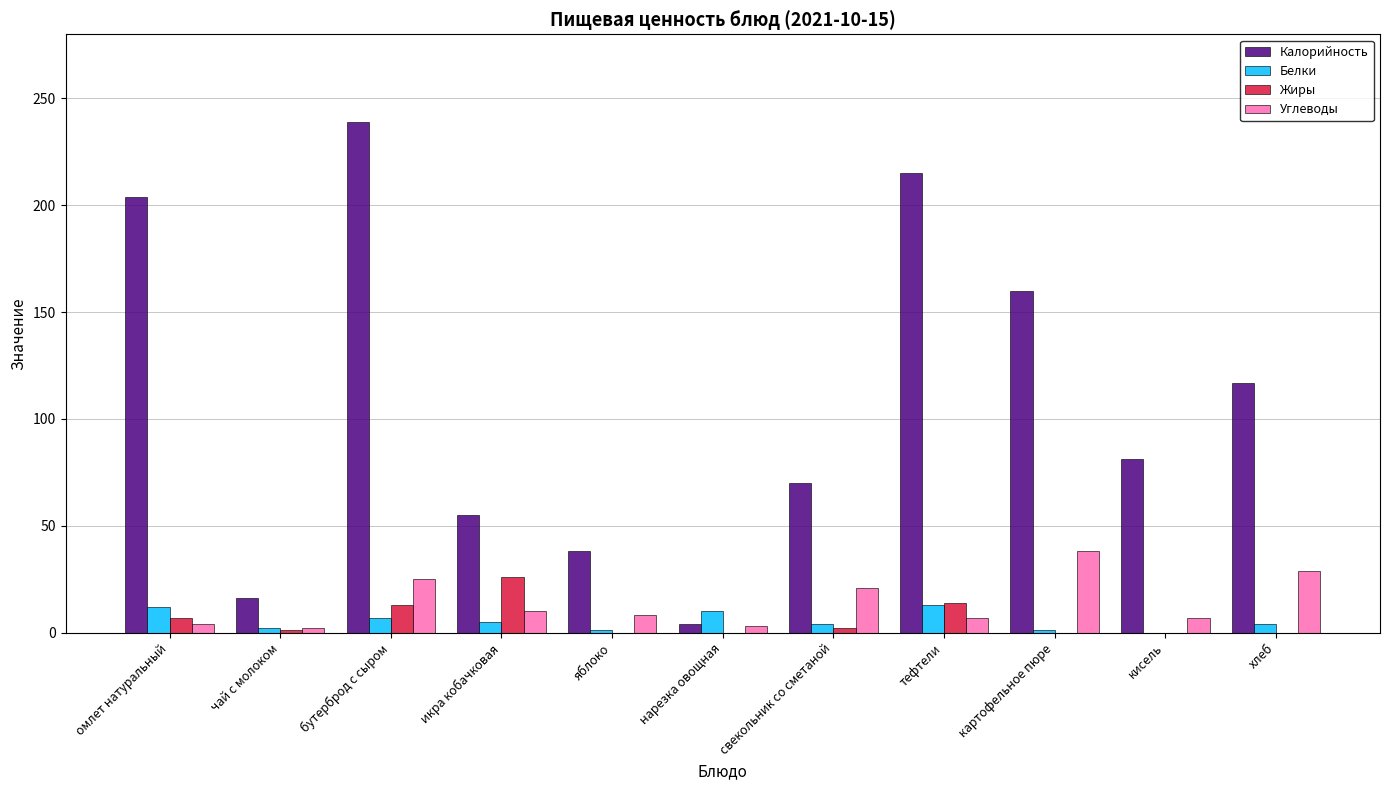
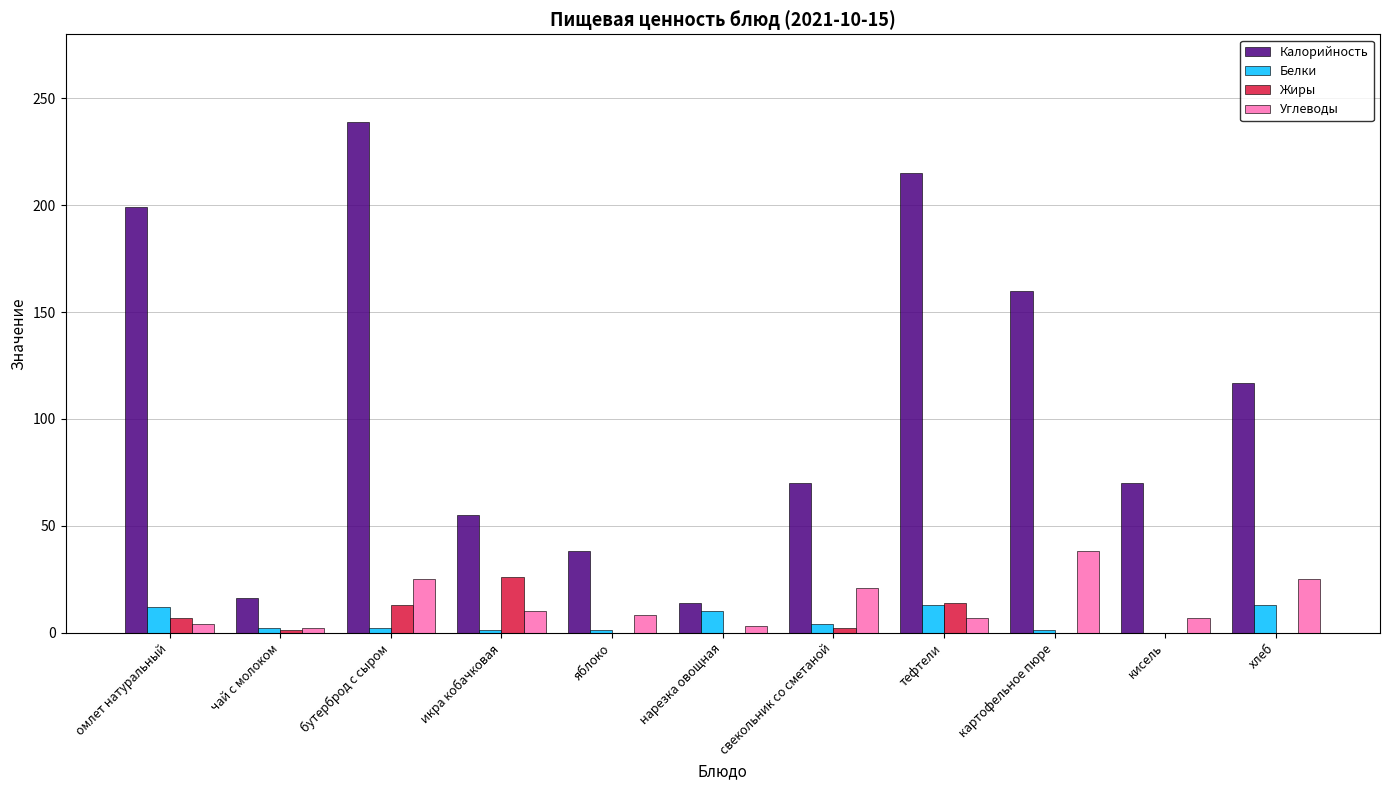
  {
    "Калорийность": {
-     "омлет натуральный": 204,
+     "омлет натуральный": 199,
      "чай с молоком": 16,
      "бутерброд с сыром": 239,
      "икра кобачковая": 55,
      "яблоко": 38,
-     "нарезка овощная": 4,
+     "нарезка овощная": 14,
      "свекольник со сметаной": 70,
      "тефтели": 215,
      "картофельное пюре": 160,
-     "кисель": 81,
+     "кисель": 70,
      "хлеб": 117
    },
    "Белки": {
      "омлет натуральный": 12,
      "чай с молоком": 2,
-     "бутерброд с сыром": 7,
-     "икра кобачковая": 5,
+     "бутерброд с сыром": 2,
+     "икра кобачковая": 1,
      "нарезка овощная": 10,
      "свекольник со сметаной": 4,
      "тефтели": 13,
      "кисель": 0,
-     "хлеб": 4
+     "хлеб": 13
    },
    "Жиры": {
      "омлет натуральный": 7,
      "бутерброд с сыром": 13,
      "икра кобачковая": 26,
      "яблоко": 0,
      "нарезка овощная": 0,
      "свекольник со сметаной": 2,
      "тефтели": 14,
      "картофельное пюре": 0,
      "кисель": 0,
      "хлеб": 0
    },
    "Углеводы": {
      "омлет натуральный": 4,
      "чай с молоком": 2,
      "бутерброд с сыром": 25,
      "икра кобачковая": 10,
      "яблоко": 8,
      "нарезка овощная": 3,
      "свекольник со сметаной": 21,
      "тефтели": 7,
      "картофельное пюре": 38,
      "кисель": 7,
-     "хлеб": 29
+     "хлеб": 25
    }
  }
